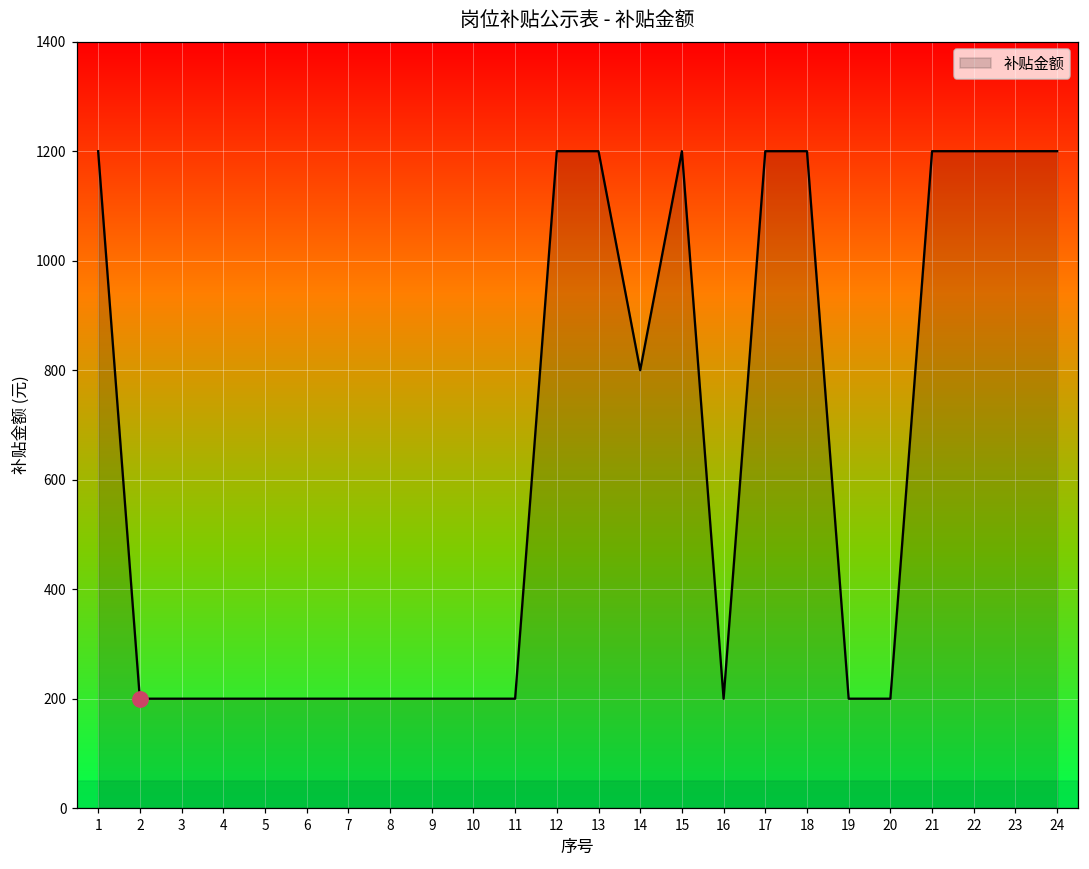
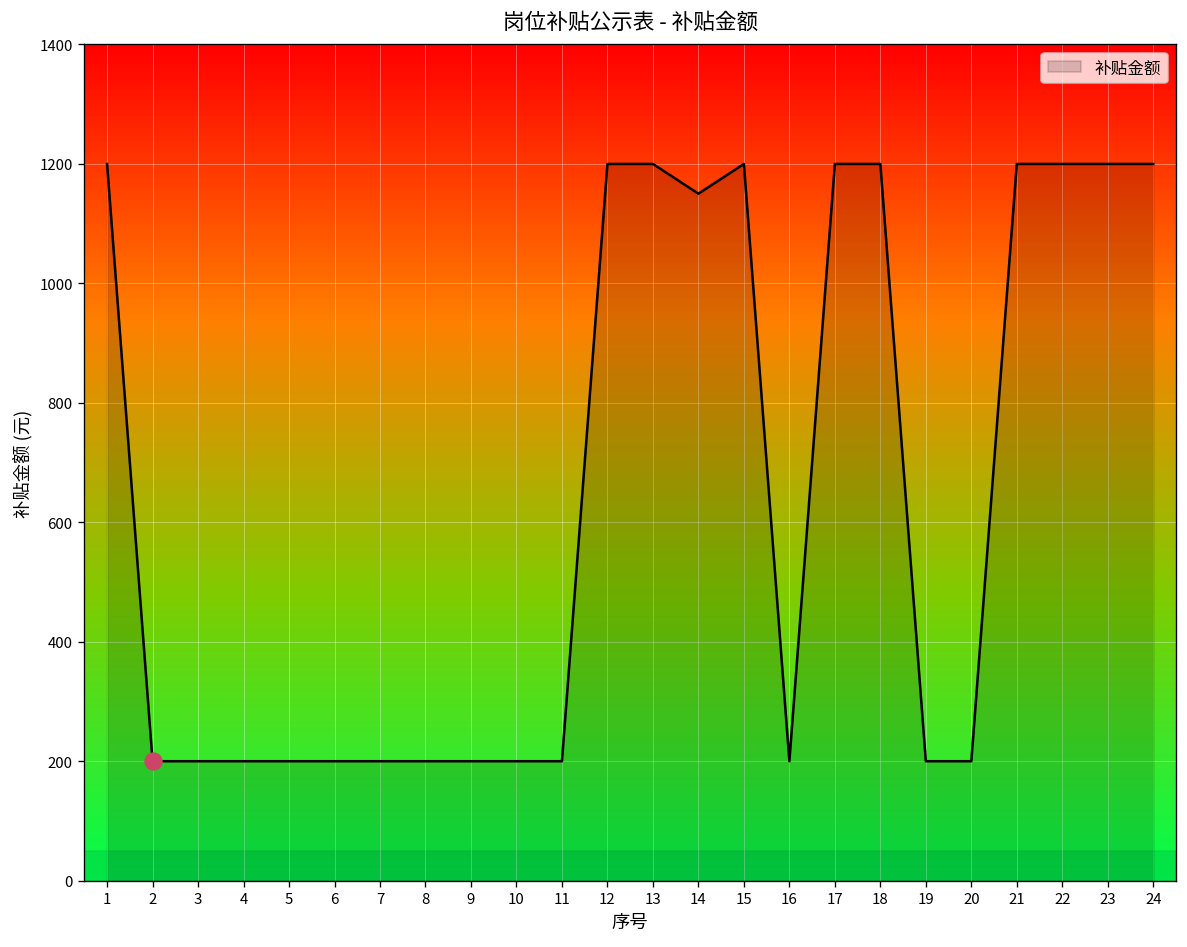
  {
    "补贴金额": {
      "1": 1200,
      "3": 200,
      "4": 200,
      "5": 200,
      "6": 200,
      "7": 200,
      "8": 200,
      "9": 200,
      "10": 200,
      "11": 200,
      "12": 1200,
      "13": 1200,
-     "14": 800,
+     "14": 1150,
      "15": 1200,
      "16": 200,
      "17": 1200,
      "18": 1200,
      "19": 200,
      "20": 200,
      "21": 1200,
      "22": 1200,
      "23": 1200,
      "24": 1200
    }
  }
